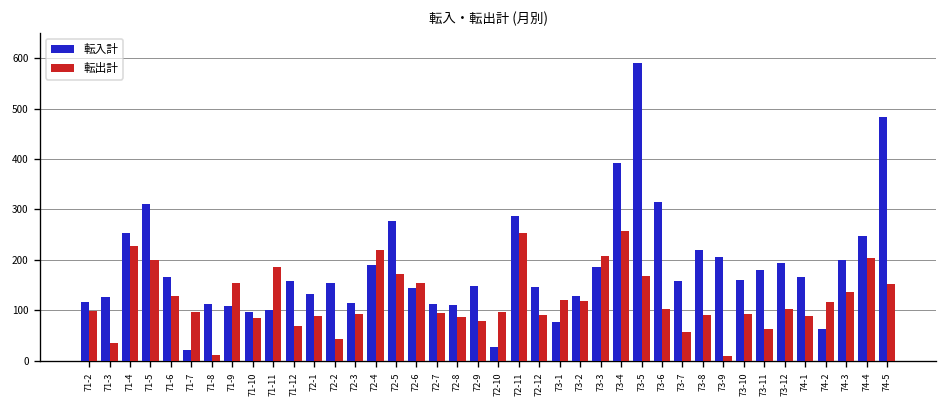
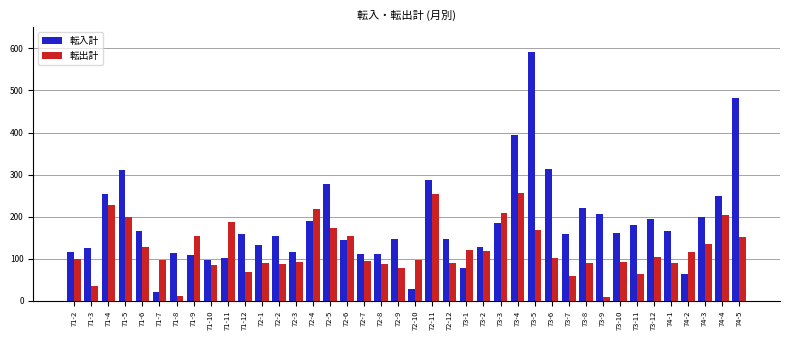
  {
    "転入計": {
      "71-2": 120,
      "71-3": 130,
      "71-4": 250,
      "71-5": 310,
      "71-6": 170,
      "71-7": 20,
      "71-8": 110,
      "71-9": 110,
      "71-10": 100,
      "71-11": 100,
      "71-12": 160,
      "72-1": 130,
      "72-2": 160,
      "72-3": 120,
      "72-4": 190,
      "72-5": 280,
      "72-6": 140,
      "72-7": 110,
      "72-8": 110,
      "72-9": 150,
      "72-10": 30,
      "72-11": 290,
      "72-12": 150,
      "73-1": 80,
      "73-2": 130,
      "73-3": 190,
      "73-4": 390,
      "73-5": 590,
      "73-6": 310,
      "73-7": 160,
      "73-8": 220,
      "73-9": 210,
      "73-10": 160,
      "73-11": 180,
      "73-12": 190,
      "74-1": 170,
      "74-2": 60,
      "74-3": 200,
      "74-4": 250,
      "74-5": 480
    },
    "転出計": {
      "71-2": 100,
      "71-3": 40,
      "71-4": 230,
      "71-5": 200,
      "71-6": 130,
      "71-7": 100,
      "71-8": 10,
      "71-9": 150,
      "71-10": 90,
      "71-11": 190,
      "71-12": 70,
      "72-1": 90,
-     "72-2": 40,
+     "72-2": 90,
      "72-3": 90,
      "72-4": 220,
      "72-5": 170,
      "72-6": 150,
      "72-7": 100,
      "72-8": 90,
      "72-9": 80,
      "72-10": 100,
      "72-11": 250,
      "72-12": 90,
      "73-1": 120,
      "73-2": 120,
      "73-3": 210,
      "73-4": 260,
      "73-5": 170,
      "73-6": 100,
      "73-7": 60,
      "73-8": 90,
      "73-9": 10,
      "73-10": 90,
      "73-11": 60,
      "73-12": 100,
      "74-1": 90,
      "74-2": 120,
      "74-3": 140,
      "74-4": 200,
      "74-5": 150
    }
  }
